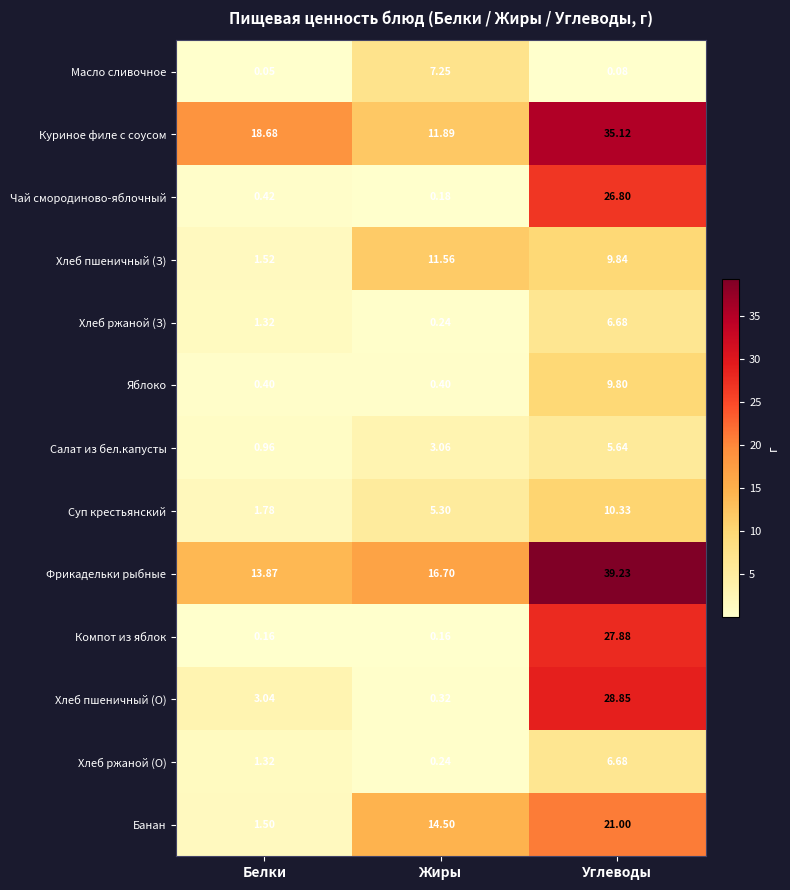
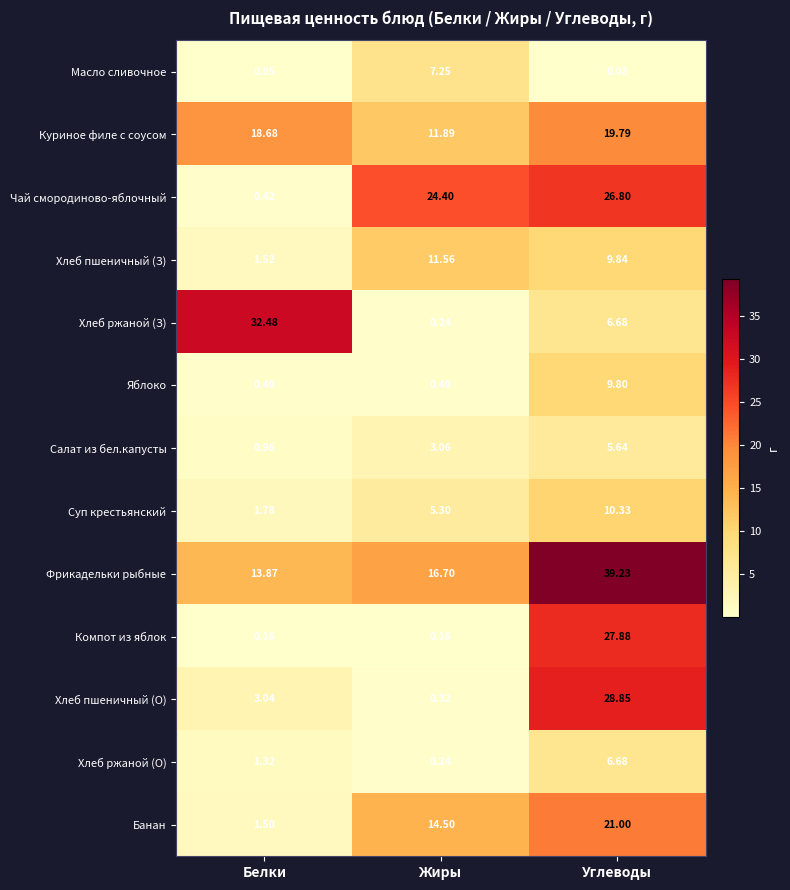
  {
    "Масло сливочное": {
      "Белки": 0.05,
      "Жиры": 7.25,
      "Углеводы": 0.08
    },
    "Куриное филе с соусом": {
      "Белки": 18.68,
      "Жиры": 11.89,
-     "Углеводы": 35.12
+     "Углеводы": 19.79
    },
    "Чай смородиново-яблочный": {
      "Белки": 0.42,
-     "Жиры": 0.18,
+     "Жиры": 24.40,
      "Углеводы": 26.80
    },
    "Хлеб пшеничный (З)": {
      "Белки": 1.52,
      "Жиры": 11.56,
      "Углеводы": 9.84
    },
    "Хлеб ржаной (З)": {
-     "Белки": 1.32,
+     "Белки": 32.48,
      "Жиры": 0.24,
      "Углеводы": 6.68
    },
    "Яблоко": {
      "Белки": 0.40,
      "Жиры": 0.40,
      "Углеводы": 9.80
    },
    "Салат из бел.капусты": {
      "Белки": 0.96,
      "Жиры": 3.06,
      "Углеводы": 5.64
    },
    "Суп крестьянский": {
      "Белки": 1.78,
      "Жиры": 5.30,
      "Углеводы": 10.33
    },
    "Фрикадельки рыбные": {
      "Белки": 13.87,
      "Жиры": 16.70,
      "Углеводы": 39.23
    },
    "Компот из яблок": {
      "Белки": 0.16,
      "Жиры": 0.16,
      "Углеводы": 27.88
    },
    "Хлеб пшеничный (О)": {
      "Белки": 3.04,
      "Жиры": 0.32,
      "Углеводы": 28.85
    },
    "Хлеб ржаной (О)": {
      "Белки": 1.32,
      "Жиры": 0.24,
      "Углеводы": 6.68
    },
    "Банан": {
      "Белки": 1.50,
      "Жиры": 14.50,
      "Углеводы": 21.00
    }
  }
